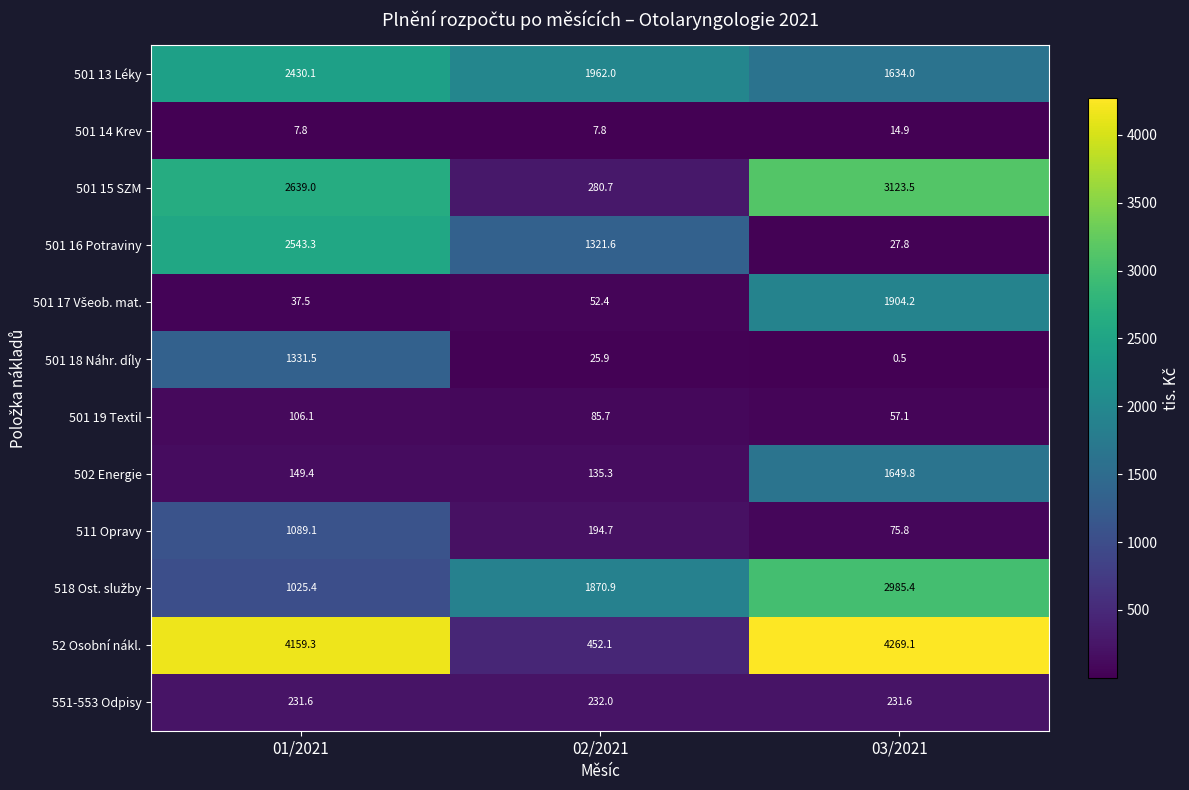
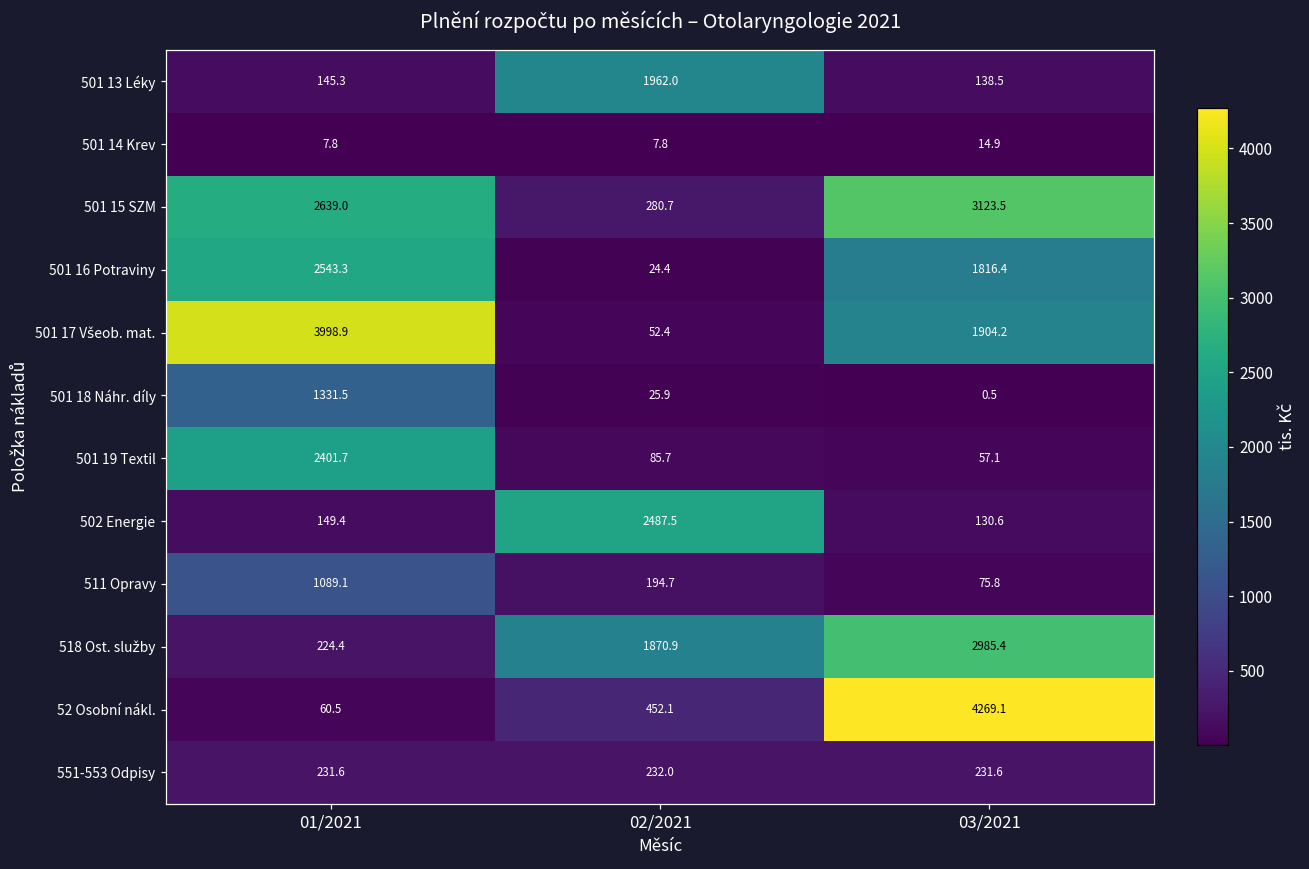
  {
    "501 13 Léky": {
-     "01/2021": 2430.1,
+     "01/2021": 145.3,
      "02/2021": 1962.0,
-     "03/2021": 1634.0
+     "03/2021": 138.5
    },
    "501 14 Krev": {
      "01/2021": 7.8,
      "02/2021": 7.8,
      "03/2021": 14.9
    },
    "501 15 SZM": {
      "01/2021": 2639.0,
      "02/2021": 280.7,
      "03/2021": 3123.5
    },
    "501 16 Potraviny": {
      "01/2021": 2543.3,
-     "02/2021": 1321.6,
-     "03/2021": 27.8
+     "02/2021": 24.4,
+     "03/2021": 1816.4
    },
    "501 17 Všeob. mat.": {
-     "01/2021": 37.5,
+     "01/2021": 3998.9,
      "02/2021": 52.4,
      "03/2021": 1904.2
    },
    "501 18 Náhr. díly": {
      "01/2021": 1331.5,
      "02/2021": 25.9,
      "03/2021": 0.5
    },
    "501 19 Textil": {
-     "01/2021": 106.1,
+     "01/2021": 2401.7,
      "02/2021": 85.7,
      "03/2021": 57.1
    },
    "502 Energie": {
      "01/2021": 149.4,
-     "02/2021": 135.3,
-     "03/2021": 1649.8
+     "02/2021": 2487.5,
+     "03/2021": 130.6
    },
    "511 Opravy": {
      "01/2021": 1089.1,
      "02/2021": 194.7,
      "03/2021": 75.8
    },
    "518 Ost. služby": {
-     "01/2021": 1025.4,
+     "01/2021": 224.4,
      "02/2021": 1870.9,
      "03/2021": 2985.4
    },
    "52 Osobní nákl.": {
-     "01/2021": 4159.3,
+     "01/2021": 60.5,
      "02/2021": 452.1,
      "03/2021": 4269.1
    },
    "551-553 Odpisy": {
      "01/2021": 231.6,
      "02/2021": 232.0,
      "03/2021": 231.6
    }
  }
